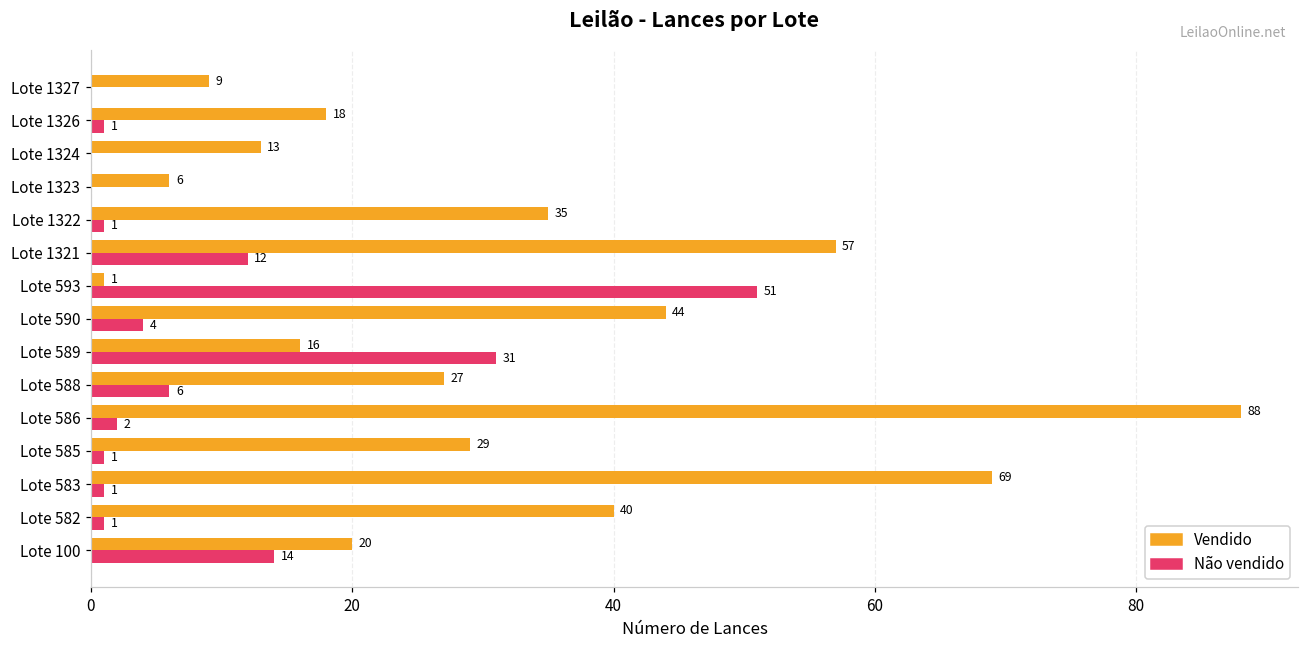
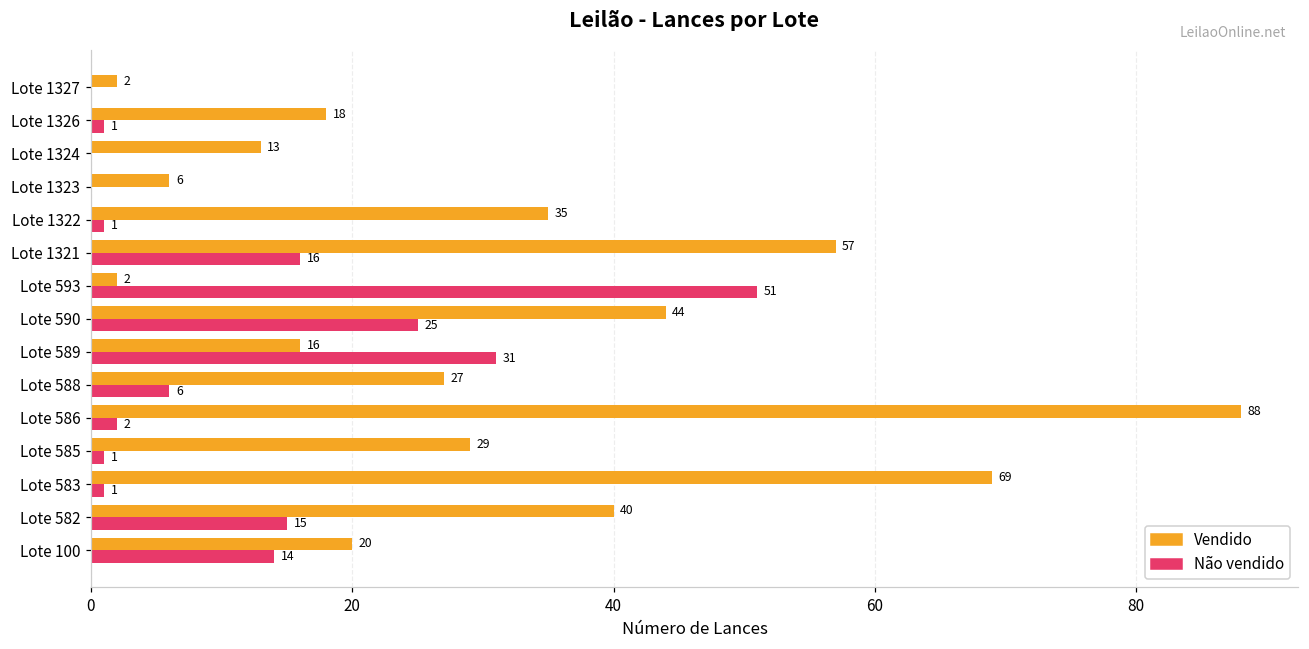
  {
    "Vendido": {
-     "Lote 1327": 9,
+     "Lote 1327": 2,
      "Lote 1326": 18,
      "Lote 1324": 13,
      "Lote 1323": 6,
      "Lote 1322": 35,
      "Lote 1321": 57,
-     "Lote 593": 1,
+     "Lote 593": 2,
      "Lote 590": 44,
      "Lote 589": 16,
      "Lote 588": 27,
      "Lote 586": 88,
      "Lote 585": 29,
      "Lote 583": 69,
      "Lote 582": 40,
      "Lote 100": 20
    },
    "Não vendido": {
      "Lote 1326": 1,
      "Lote 1322": 1,
-     "Lote 1321": 12,
+     "Lote 1321": 16,
      "Lote 593": 51,
-     "Lote 590": 4,
+     "Lote 590": 25,
      "Lote 589": 31,
      "Lote 588": 6,
      "Lote 586": 2,
      "Lote 585": 1,
      "Lote 583": 1,
-     "Lote 582": 1,
+     "Lote 582": 15,
      "Lote 100": 14
    }
  }
